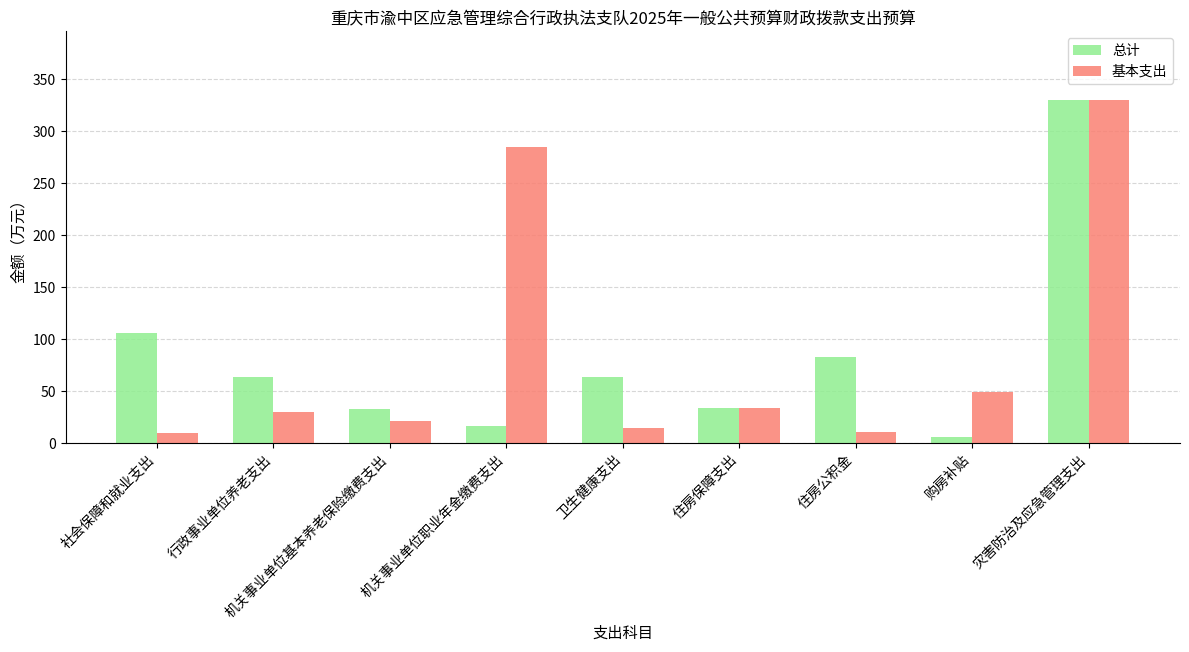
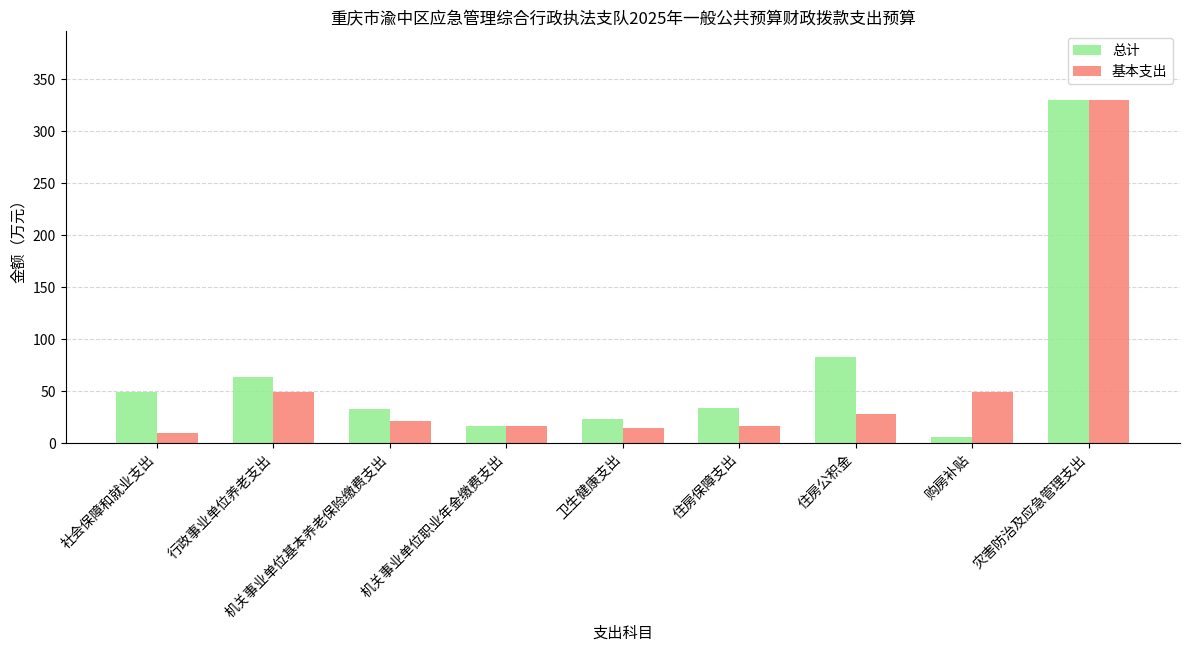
  {
    "总计": {
-     "社会保障和就业支出": 105,
+     "社会保障和就业支出": 49,
      "行政事业单位养老支出": 63,
      "机关事业单位基本养老保险缴费支出": 33,
      "机关事业单位职业年金缴费支出": 16,
-     "卫生健康支出": 63,
+     "卫生健康支出": 23,
      "住房保障支出": 34,
      "住房公积金": 83,
      "购房补贴": 6,
      "灾害防治及应急管理支出": 330
    },
    "基本支出": {
      "社会保障和就业支出": 9,
-     "行政事业单位养老支出": 30,
+     "行政事业单位养老支出": 49,
      "机关事业单位基本养老保险缴费支出": 21,
-     "机关事业单位职业年金缴费支出": 284,
+     "机关事业单位职业年金缴费支出": 16,
      "卫生健康支出": 14,
-     "住房保障支出": 34,
-     "住房公积金": 10,
+     "住房保障支出": 16,
+     "住房公积金": 28,
      "购房补贴": 49,
      "灾害防治及应急管理支出": 330
    }
  }
